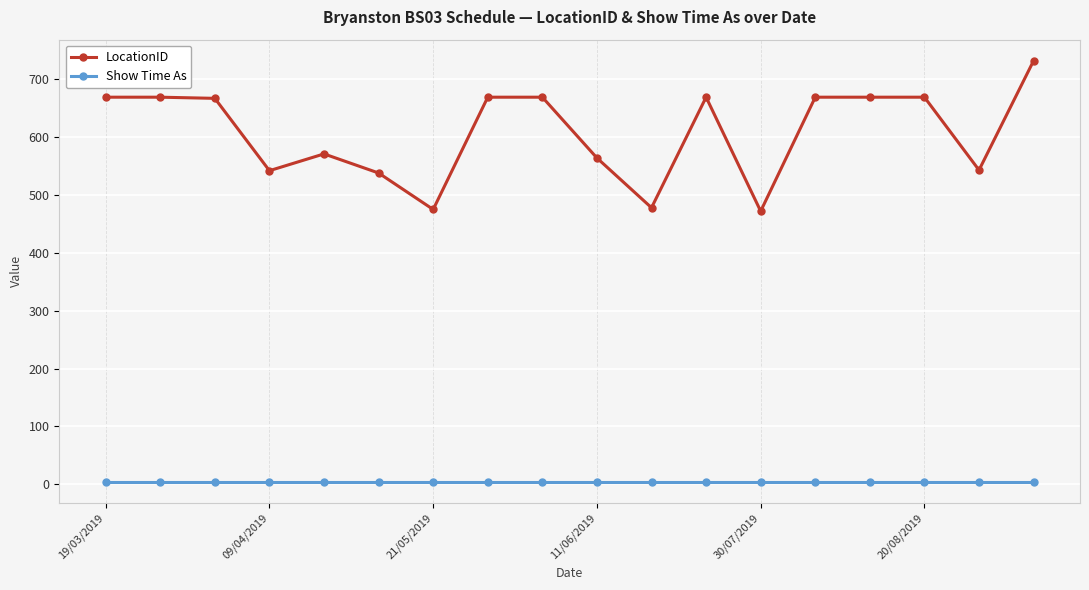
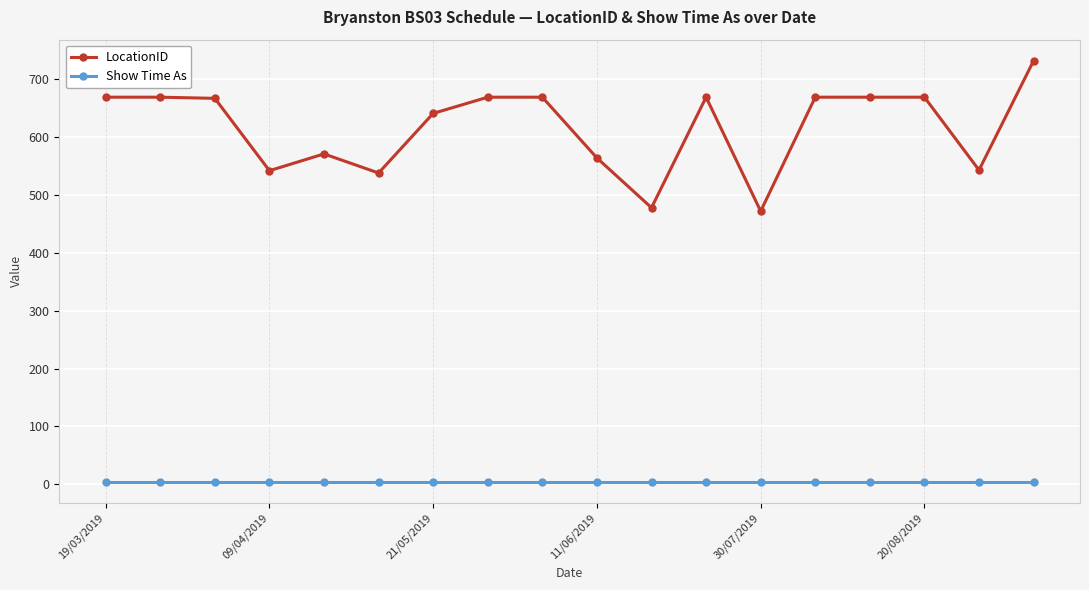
  {
    "LocationID": {
      "19/03/2019": 670,
      "09/04/2019": 540,
-     "21/05/2019": 480,
+     "21/05/2019": 640,
      "11/06/2019": 560,
      "30/07/2019": 470,
      "20/08/2019": 670
    },
    "Show Time As": {
      "19/03/2019": 0,
      "09/04/2019": 0,
      "21/05/2019": 0,
      "11/06/2019": 0,
      "30/07/2019": 0,
      "20/08/2019": 0
    }
  }
